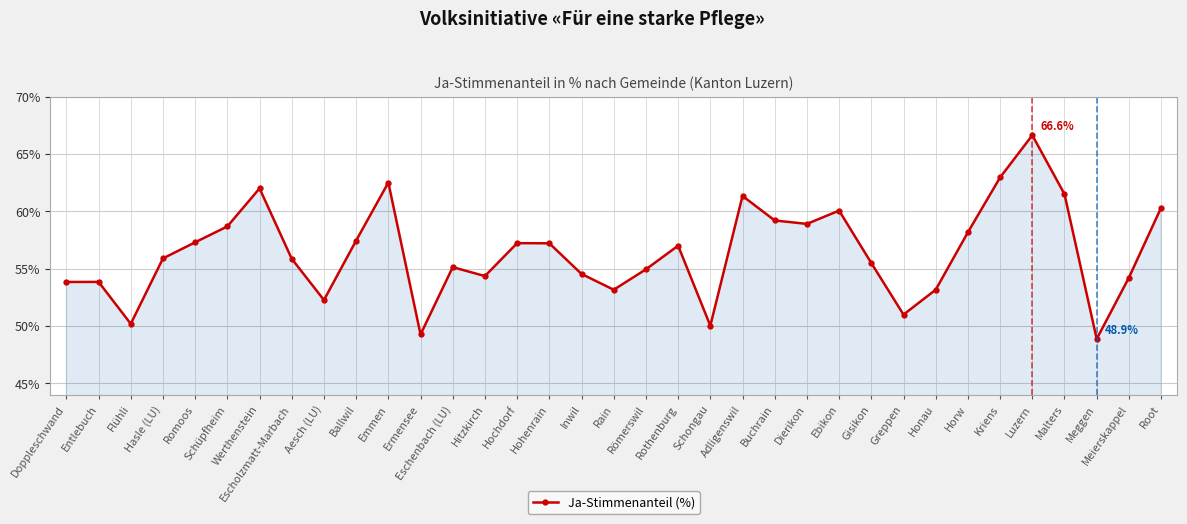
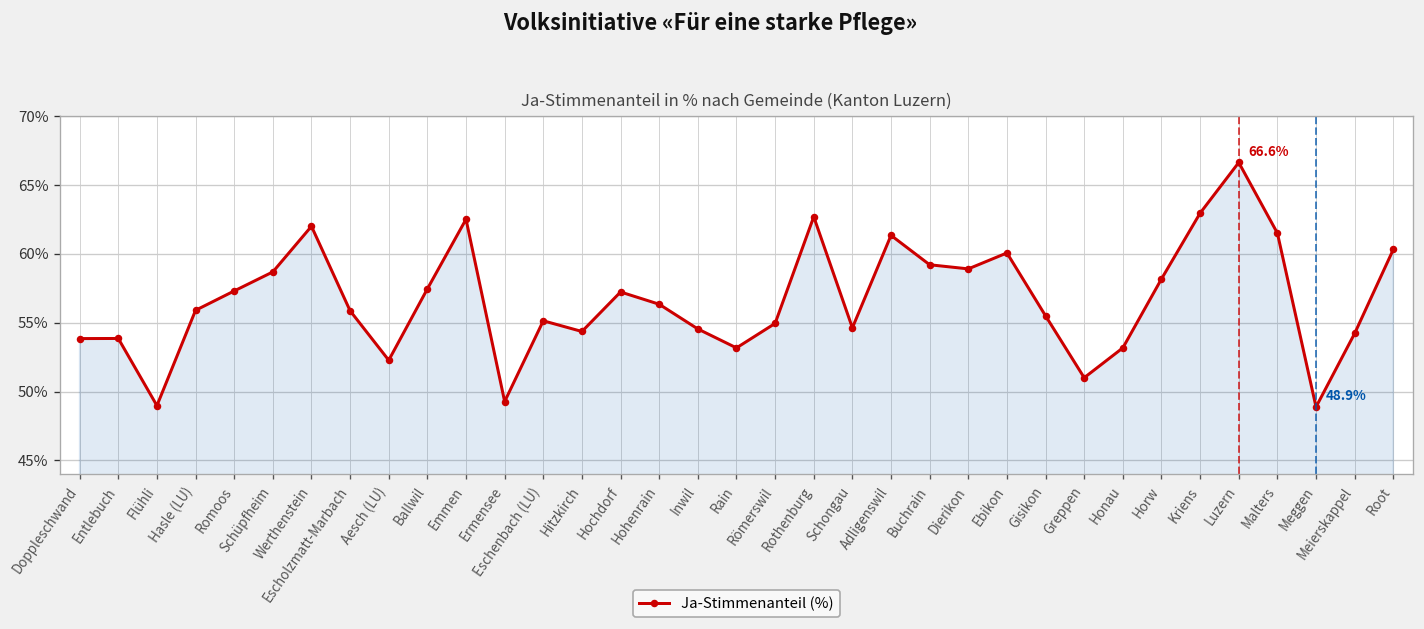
  {
    "Doppleschwand": "53.8%",
    "Entlebuch": "53.9%",
-   "Flühli": "50.2%",
+   "Flühli": "49.0%",
    "Hasle (LU)": "55.9%",
    "Romoos": "57.3%",
    "Schüpfheim": "58.7%",
    "Werthenstein": "62.0%",
    "Escholzmatt-Marbach": "55.9%",
    "Aesch (LU)": "52.3%",
    "Ballwil": "57.5%",
    "Emmen": "62.5%",
    "Ermensee": "49.3%",
    "Eschenbach (LU)": "55.1%",
    "Hitzkirch": "54.4%",
    "Hochdorf": "57.2%",
-   "Hohenrain": "57.2%",
+   "Hohenrain": "56.3%",
    "Inwil": "54.5%",
    "Rain": "53.2%",
    "Römerswil": "54.9%",
-   "Rothenburg": "57.0%",
-   "Schongau": "50.0%",
+   "Rothenburg": "62.7%",
+   "Schongau": "54.6%",
    "Adligenswil": "61.3%",
    "Buchrain": "59.2%",
    "Dierikon": "58.9%",
    "Ebikon": "60.1%",
    "Gisikon": "55.5%",
    "Greppen": "51.0%",
    "Honau": "53.2%",
    "Horw": "58.2%",
    "Kriens": "63.0%",
    "Malters": "61.5%",
    "Meierskappel": "54.2%",
    "Root": "60.3%"
  }
